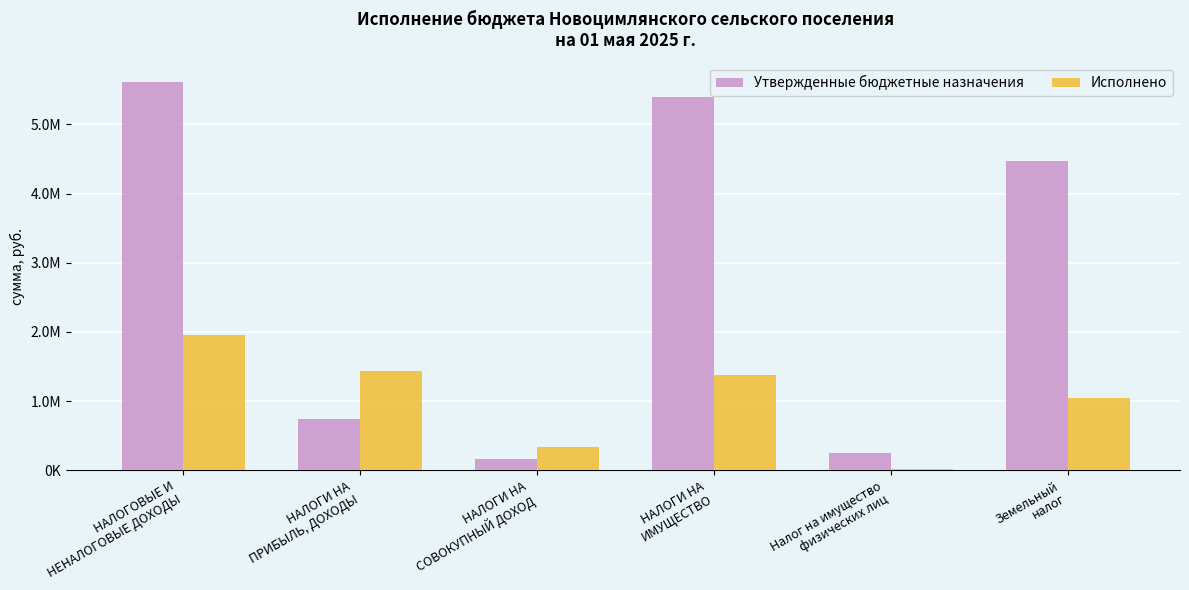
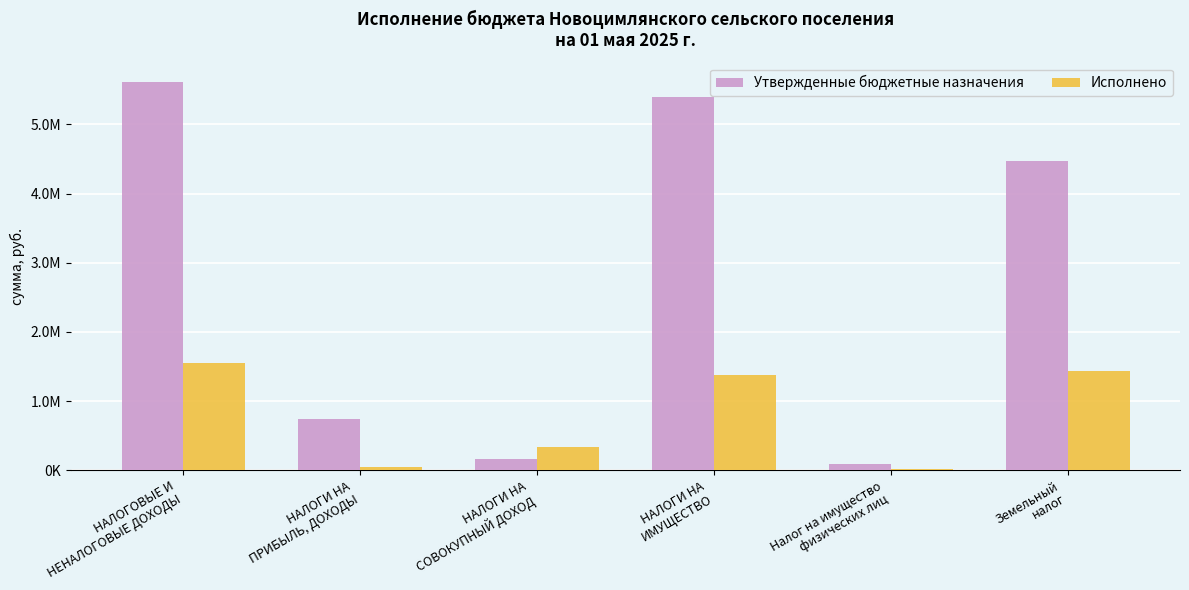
  {
    "Утвержденные бюджетные назначения": {
      "НАЛОГОВЫЕ И НЕНАЛОГОВЫЕ ДОХОДЫ": 5600000,
      "НАЛОГИ НА ПРИБЫЛЬ, ДОХОДЫ": 700000,
      "НАЛОГИ НА СОВОКУПНЫЙ ДОХОД": 200000,
      "НАЛОГИ НА ИМУЩЕСТВО": 5400000,
-     "Налог на имущество физических лиц": 200000,
+     "Налог на имущество физических лиц": 100000,
      "Земельный налог": 4500000
    },
    "Исполнено": {
-     "НАЛОГОВЫЕ И НЕНАЛОГОВЫЕ ДОХОДЫ": 2000000,
-     "НАЛОГИ НА ПРИБЫЛЬ, ДОХОДЫ": 1400000,
+     "НАЛОГОВЫЕ И НЕНАЛОГОВЫЕ ДОХОДЫ": 1500000,
+     "НАЛОГИ НА ПРИБЫЛЬ, ДОХОДЫ": 100000,
      "НАЛОГИ НА СОВОКУПНЫЙ ДОХОД": 300000,
      "НАЛОГИ НА ИМУЩЕСТВО": 1400000,
-     "Земельный налог": 1000000
+     "Земельный налог": 1400000
    }
  }
